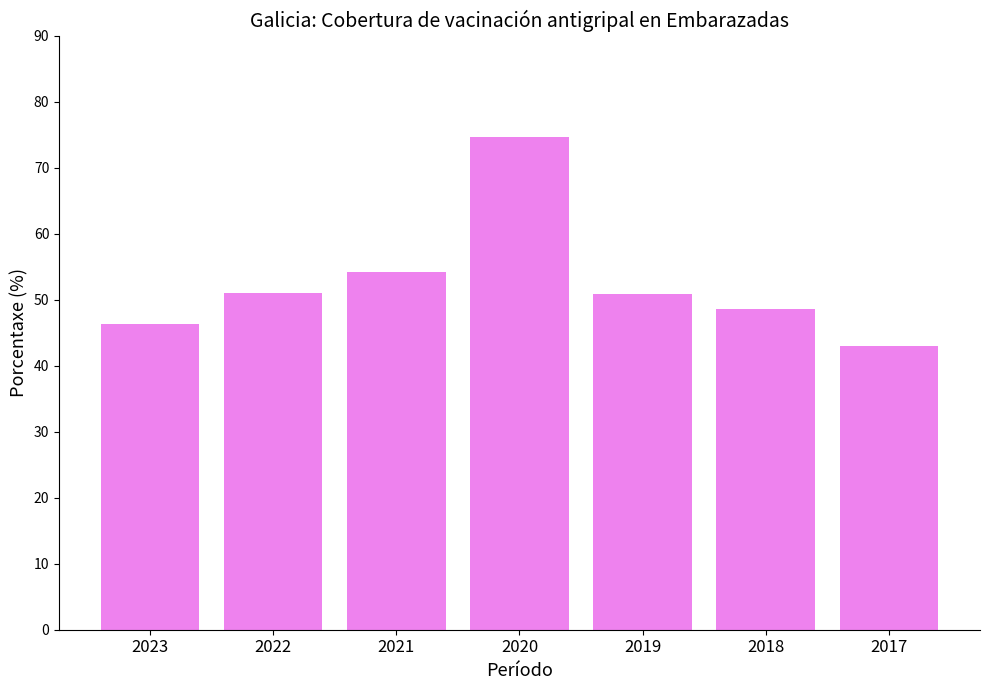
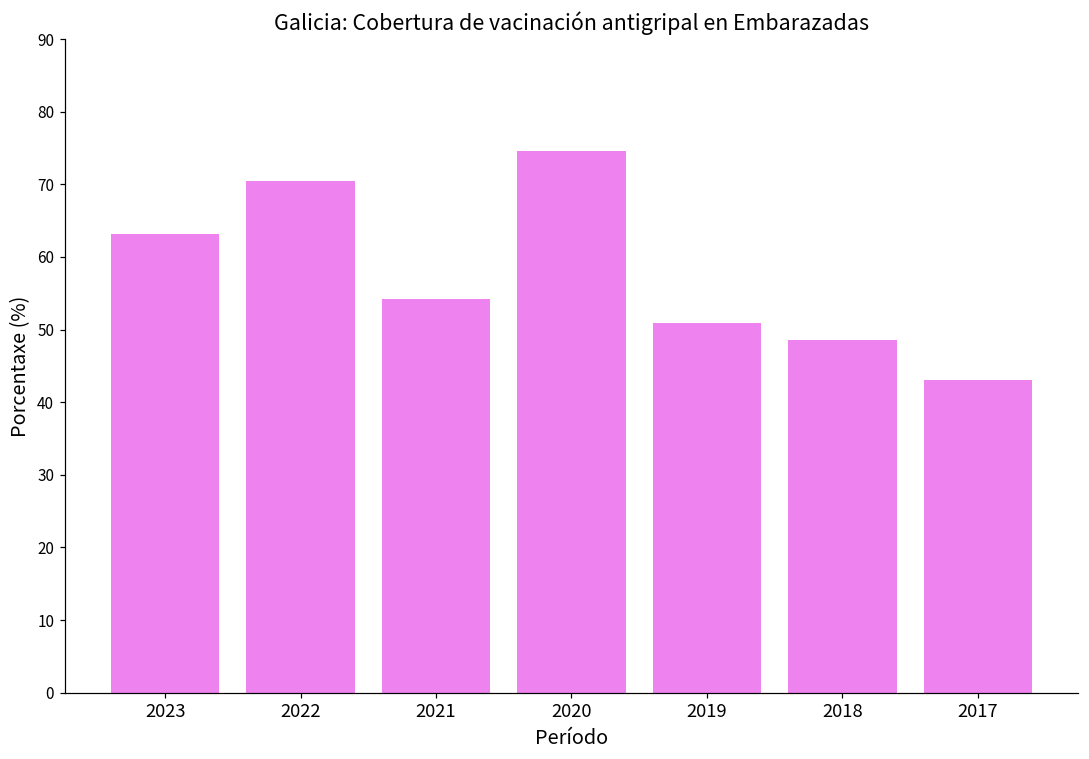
  {
-   "2023": 46,
-   "2022": 51,
+   "2023": 63,
+   "2022": 71,
    "2021": 54,
    "2020": 75,
    "2019": 51,
    "2018": 49,
    "2017": 43
  }
